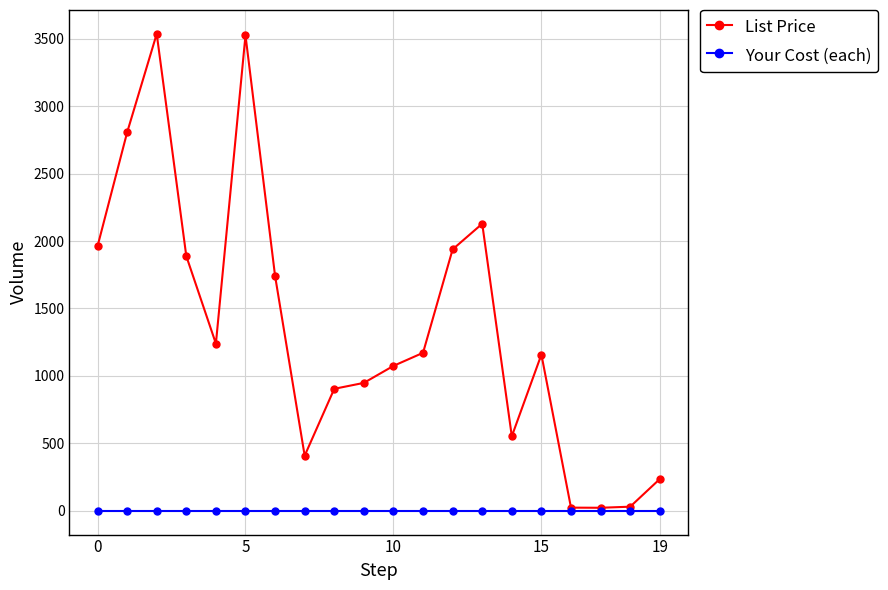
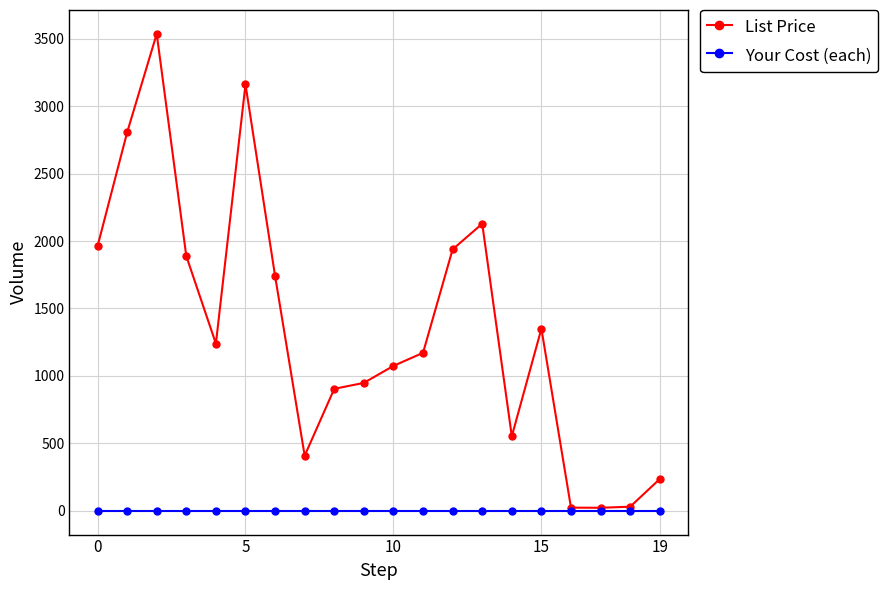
  {
    "List Price": {
      "0": 1960,
-     "5": 3530,
+     "5": 3160,
      "10": 1070,
-     "15": 1160,
+     "15": 1350,
      "19": 240
    },
    "Your Cost (each)": {
      "0": 0,
      "5": 0,
      "10": 0,
      "15": 0,
      "19": 0
    }
  }
